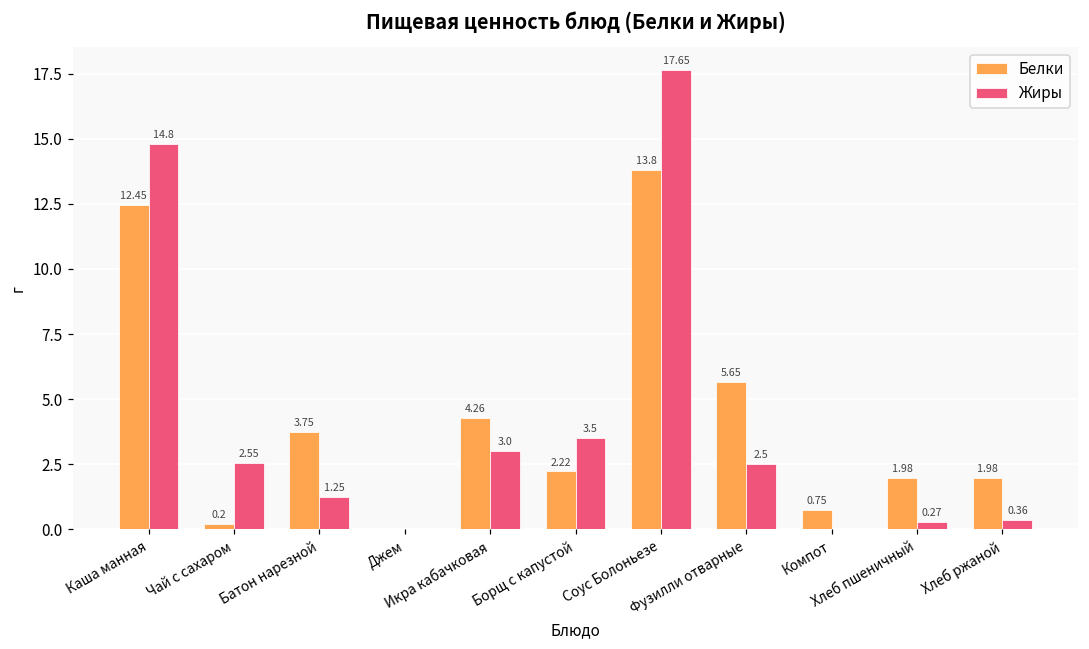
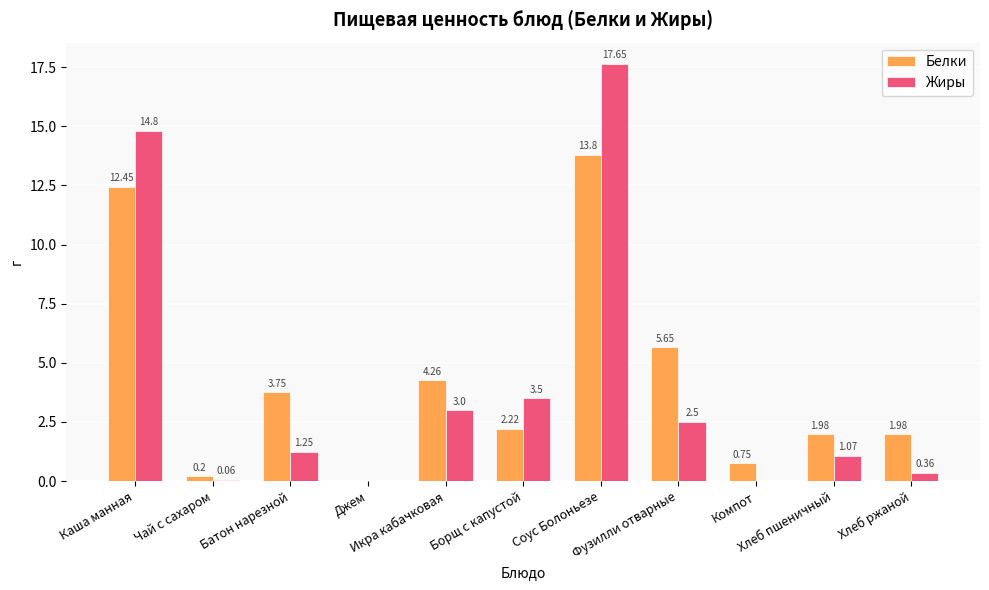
  {
    "Белки": {
      "Каша манная": 12.45,
      "Чай с сахаром": 0.2,
      "Батон нарезной": 3.75,
      "Икра кабачковая": 4.26,
      "Борщ с капустой": 2.22,
      "Соус Болоньезе": 13.8,
      "Фузилли отварные": 5.65,
      "Компот": 0.75,
      "Хлеб пшеничный": 1.98,
      "Хлеб ржаной": 1.98
    },
    "Жиры": {
      "Каша манная": 14.8,
-     "Чай с сахаром": 2.55,
+     "Чай с сахаром": 0.06,
      "Батон нарезной": 1.25,
      "Икра кабачковая": 3.0,
      "Борщ с капустой": 3.5,
      "Соус Болоньезе": 17.65,
      "Фузилли отварные": 2.5,
-     "Хлеб пшеничный": 0.27,
+     "Хлеб пшеничный": 1.07,
      "Хлеб ржаной": 0.36
    }
  }
